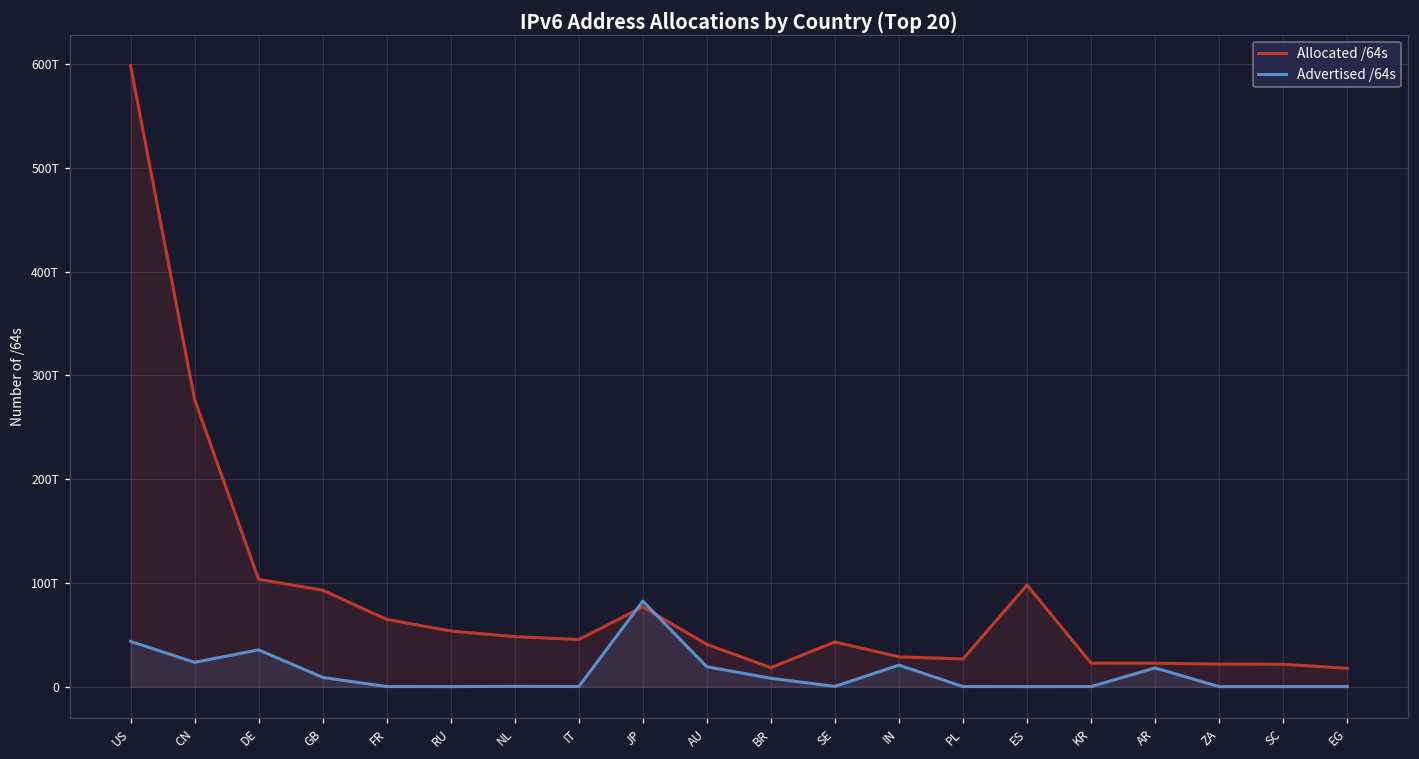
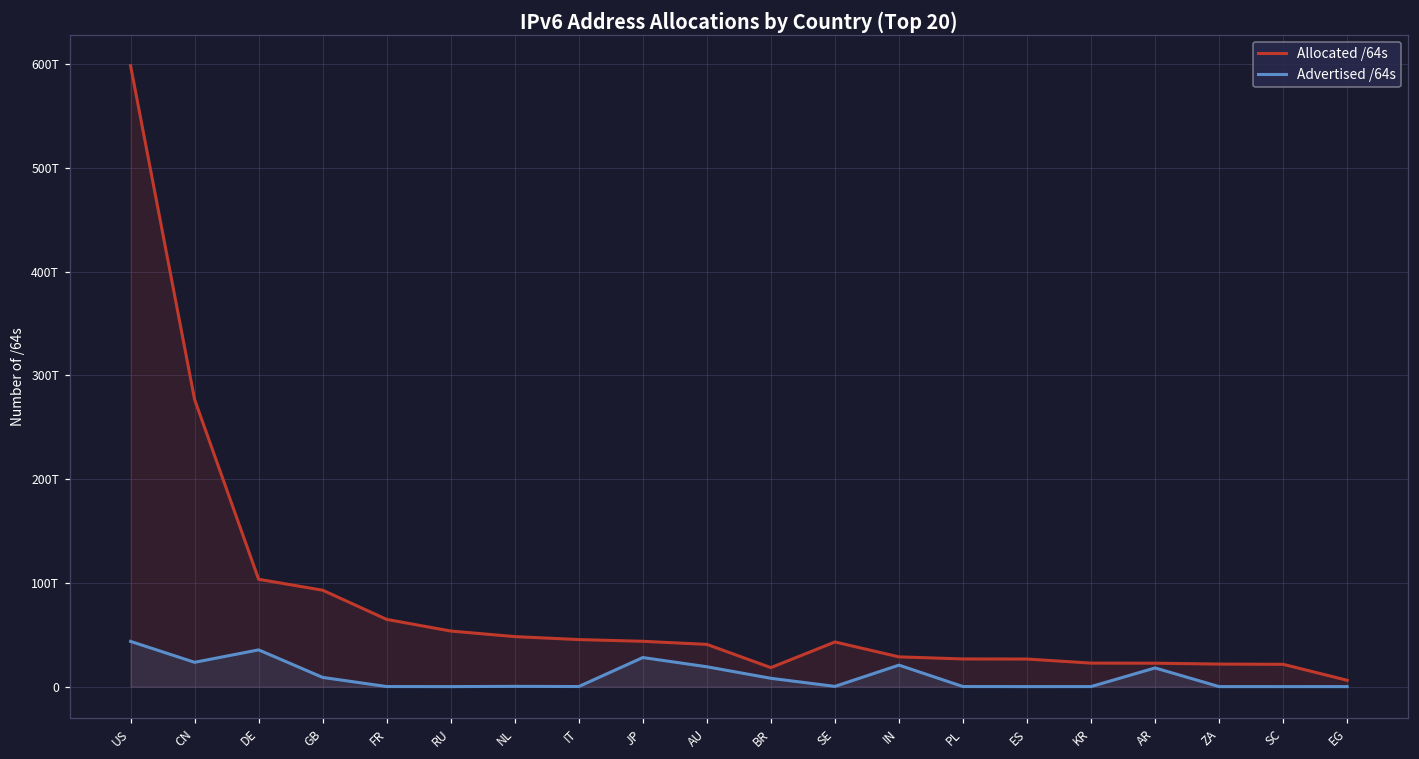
  {
    "Allocated /64s": {
      "US": "600T",
      "CN": "280T",
      "DE": "100T",
      "GB": "90T",
      "FR": "60T",
      "RU": "50T",
      "NL": "50T",
      "IT": "50T",
-     "JP": "80T",
+     "JP": "40T",
      "AU": "40T",
      "BR": "20T",
      "SE": "40T",
      "IN": "30T",
      "PL": "30T",
-     "ES": "100T",
+     "ES": "30T",
      "KR": "20T",
      "AR": "20T",
      "ZA": "20T",
      "SC": "20T",
-     "EG": "20T"
+     "EG": "10T"
    },
    "Advertised /64s": {
      "US": "40T",
      "CN": "20T",
      "DE": "40T",
      "GB": "10T",
      "FR": "0T",
      "RU": "0T",
      "NL": "0T",
      "IT": "0T",
-     "JP": "80T",
+     "JP": "30T",
      "AU": "20T",
      "BR": "10T",
      "SE": "0T",
      "IN": "20T",
      "PL": "0T",
      "ES": "0T",
      "KR": "0T",
      "AR": "20T",
      "ZA": "0T",
      "SC": "0T",
      "EG": "0T"
    }
  }
